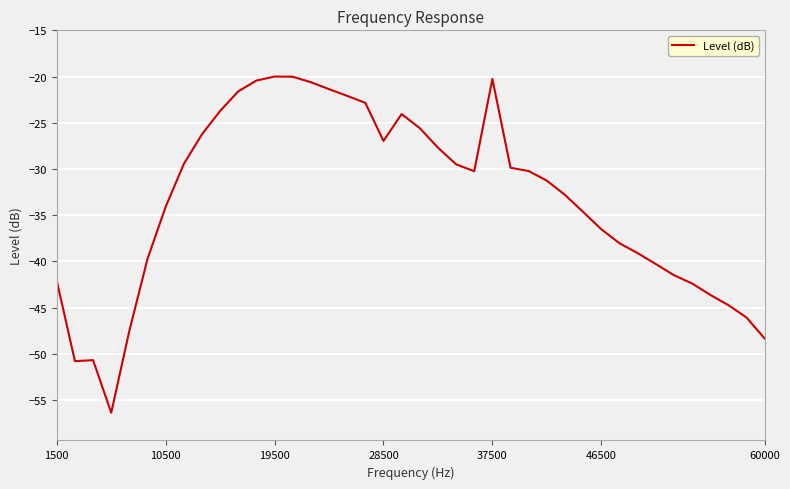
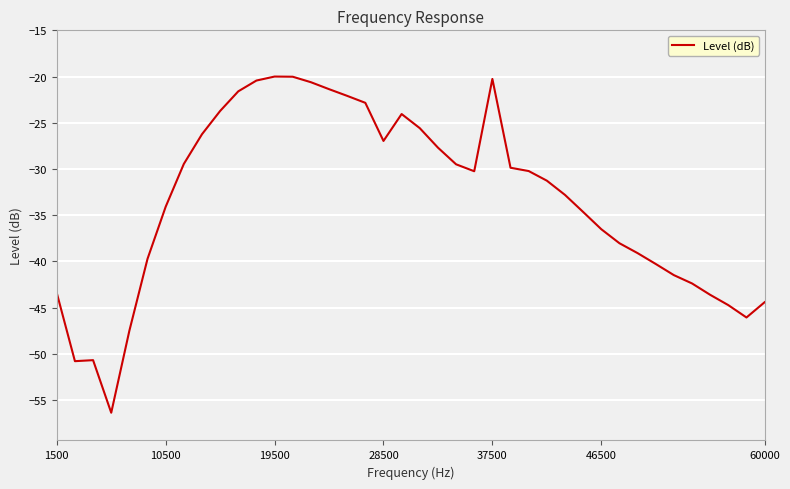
  {
-   "1500": -42,
+   "1500": -43,
    "10500": -34,
    "19500": -20,
    "28500": -27,
    "37500": -20,
    "46500": -37,
-   "60000": -48
+   "60000": -44
  }
